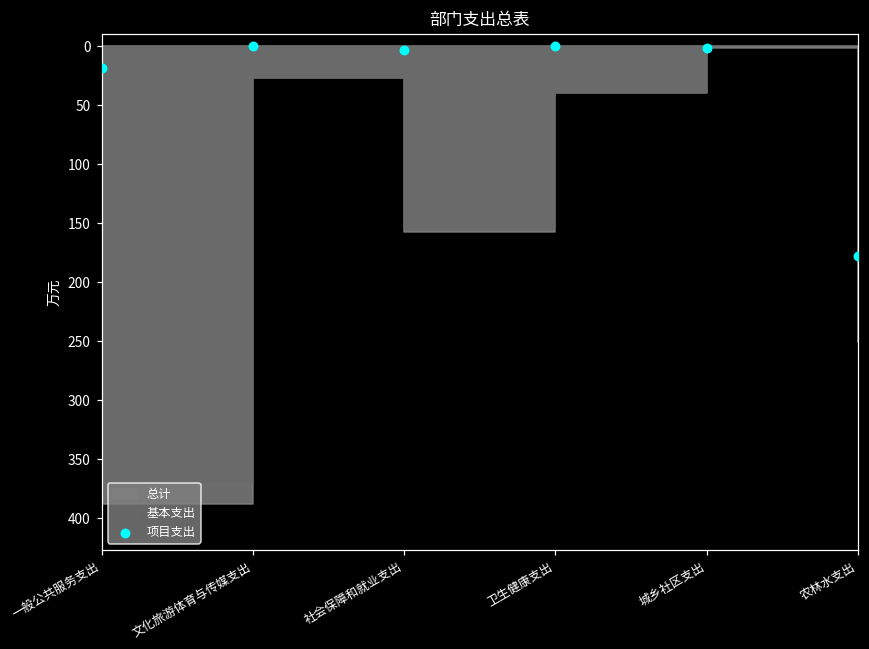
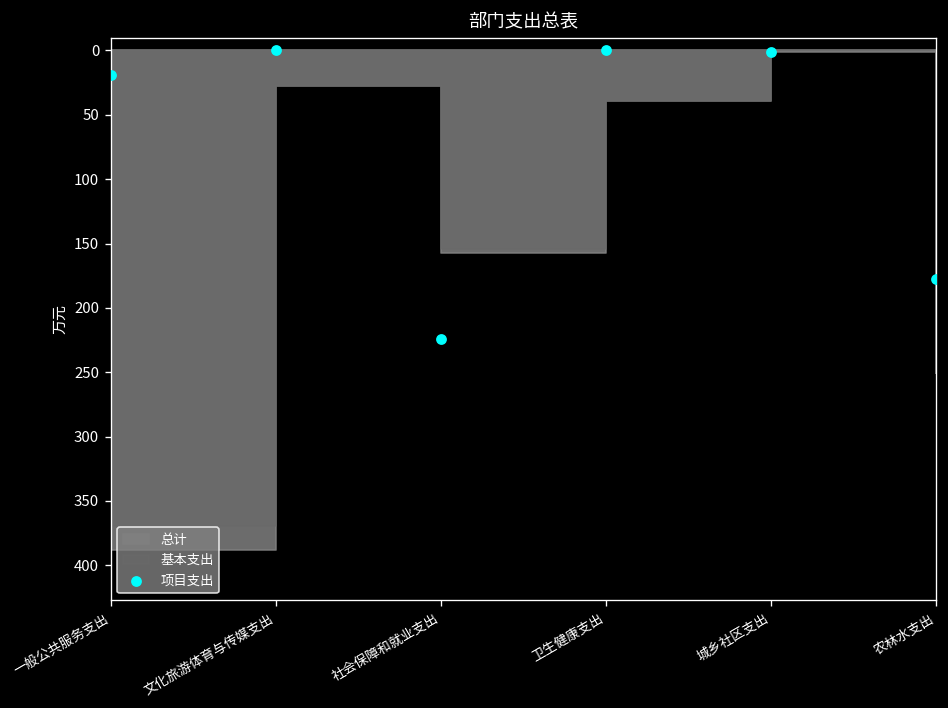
  {
    "项目支出": {
-     "社会保障和就业支出": 3
+     "社会保障和就业支出": 224
    }
  }
